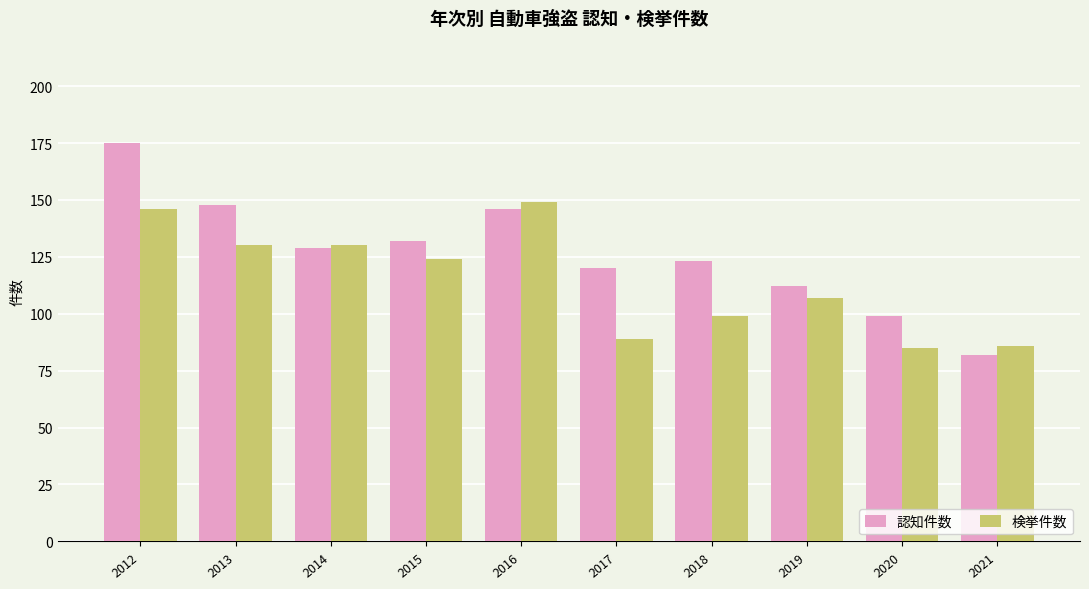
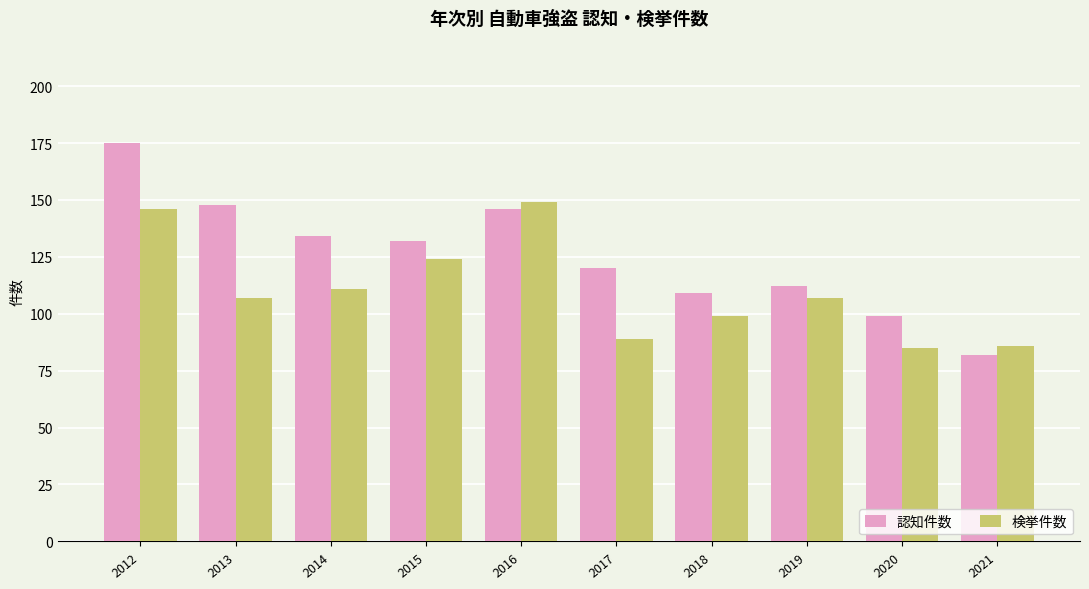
  {
    "認知件数": {
      "2012": 175,
      "2013": 148,
-     "2014": 129,
+     "2014": 134,
      "2015": 132,
      "2016": 146,
      "2017": 120,
-     "2018": 123,
+     "2018": 109,
      "2019": 112,
      "2020": 99,
      "2021": 82
    },
    "検挙件数": {
      "2012": 146,
-     "2013": 130,
-     "2014": 130,
+     "2013": 107,
+     "2014": 111,
      "2015": 124,
      "2016": 149,
      "2017": 89,
      "2018": 99,
      "2019": 107,
      "2020": 85,
      "2021": 86
    }
  }
